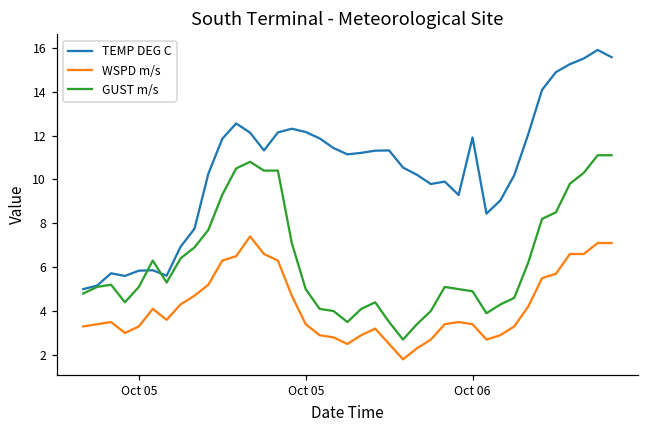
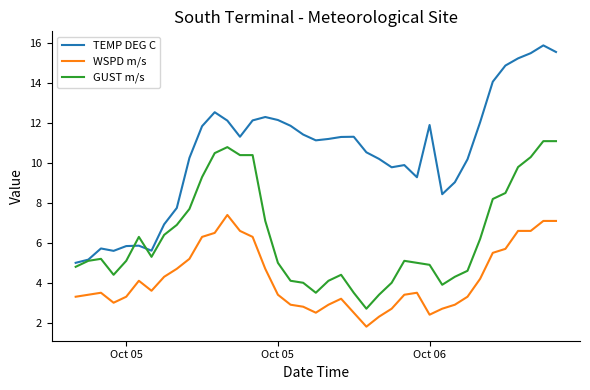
  {
    "TEMP DEG C": {
      "Oct 06": 11.9
    },
    "WSPD m/s": {
-     "Oct 06": 3.4
+     "Oct 06": 2.4
    },
    "GUST m/s": {
      "Oct 06": 4.9
    }
  }
